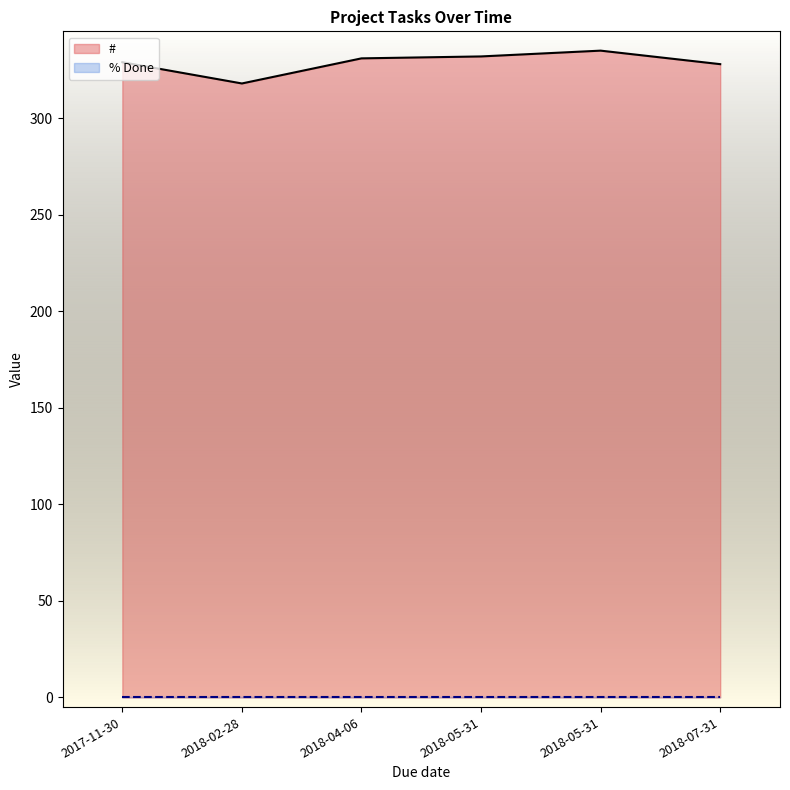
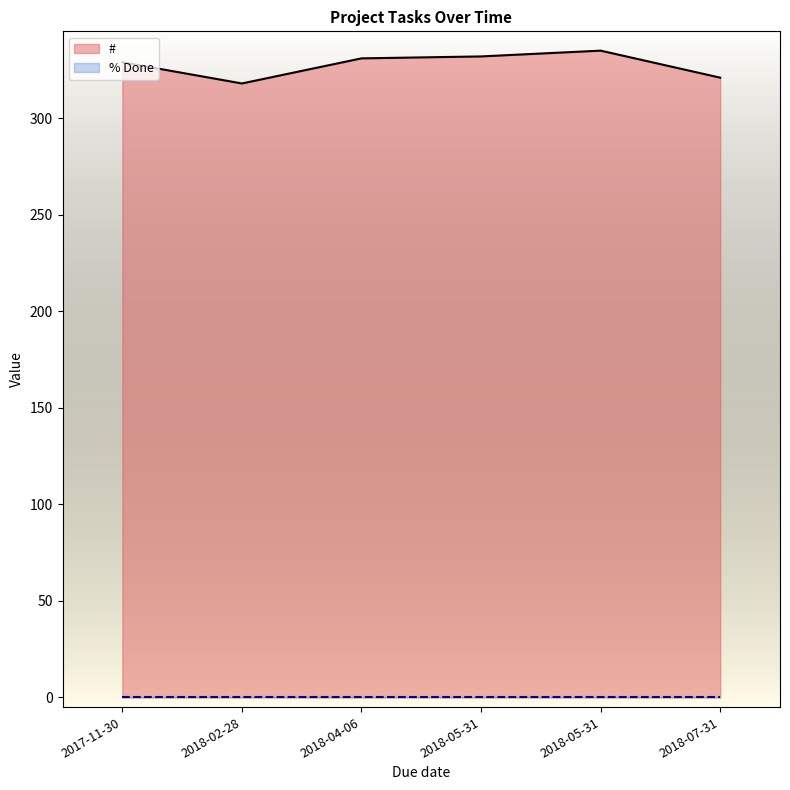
  {
    "#": {
      "2018-02-28": 318,
      "2018-04-06": 331,
-     "2018-07-31": 328
+     "2018-07-31": 321
    },
    "% Done": {
      "2017-11-30": 0,
      "2018-02-28": 0,
      "2018-04-06": 0,
      "2018-07-31": 0
    }
  }
